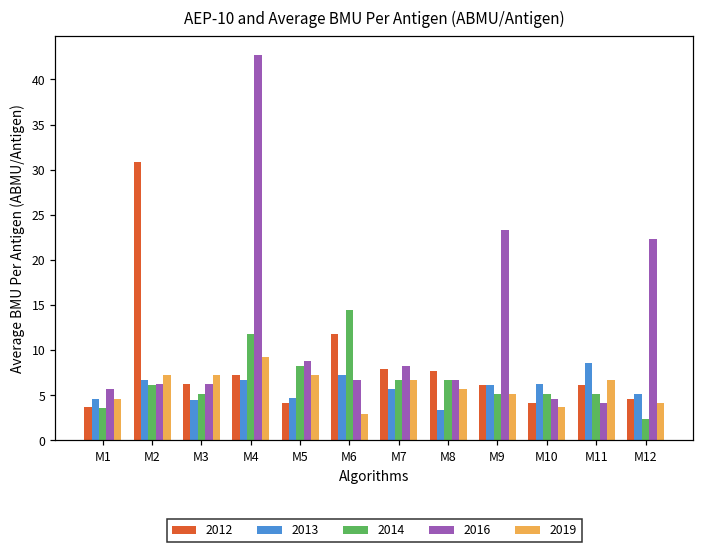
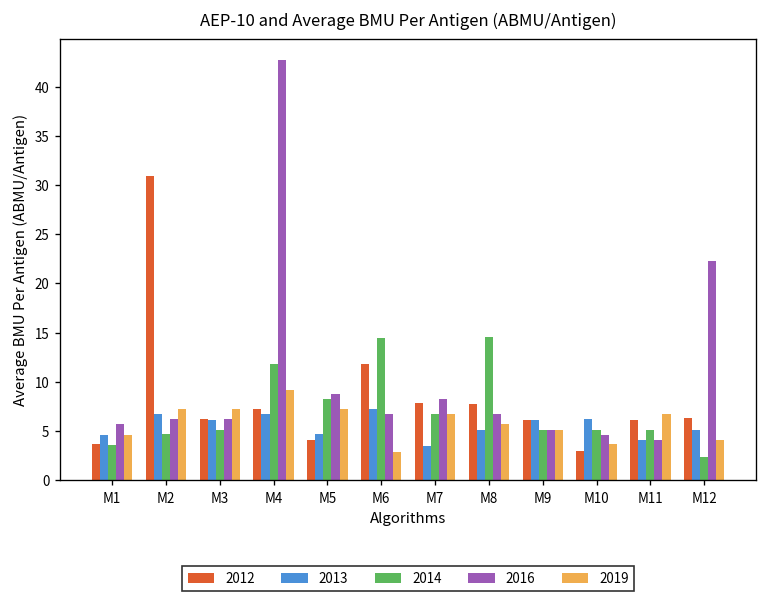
  {
    "2012": {
      "M1": 4,
      "M2": 31,
      "M3": 6,
      "M4": 7,
      "M5": 4,
      "M6": 12,
      "M7": 8,
      "M8": 8,
      "M9": 6,
-     "M10": 4,
+     "M10": 3,
      "M11": 6,
-     "M12": 5
+     "M12": 6
    },
    "2013": {
      "M1": 5,
      "M2": 7,
-     "M3": 4,
+     "M3": 6,
      "M4": 7,
      "M5": 5,
      "M6": 7,
-     "M7": 6,
-     "M8": 3,
+     "M7": 3,
+     "M8": 5,
      "M9": 6,
      "M10": 6,
-     "M11": 9,
+     "M11": 4,
      "M12": 5
    },
    "2014": {
      "M1": 4,
-     "M2": 6,
+     "M2": 5,
      "M3": 5,
      "M4": 12,
      "M5": 8,
      "M6": 14,
      "M7": 7,
-     "M8": 7,
+     "M8": 15,
      "M9": 5,
      "M10": 5,
      "M11": 5,
      "M12": 2
    },
    "2016": {
      "M1": 6,
      "M2": 6,
      "M3": 6,
      "M4": 43,
      "M5": 9,
      "M6": 7,
      "M7": 8,
      "M8": 7,
-     "M9": 23,
+     "M9": 5,
      "M10": 5,
      "M11": 4,
      "M12": 22
    },
    "2019": {
      "M1": 5,
      "M2": 7,
      "M3": 7,
      "M4": 9,
      "M5": 7,
      "M6": 3,
      "M7": 7,
      "M8": 6,
      "M9": 5,
      "M10": 4,
      "M11": 7,
      "M12": 4
    }
  }
